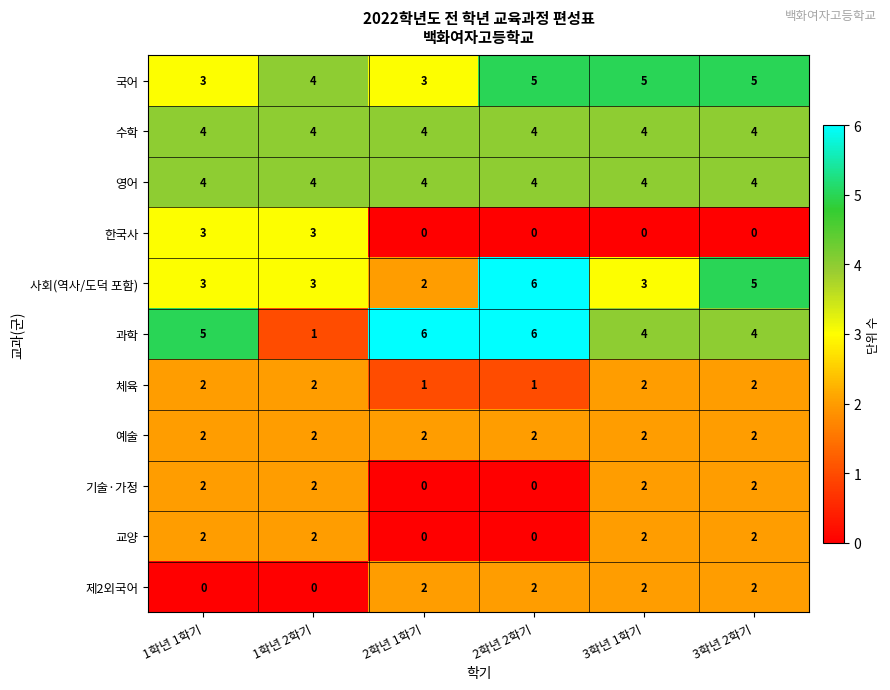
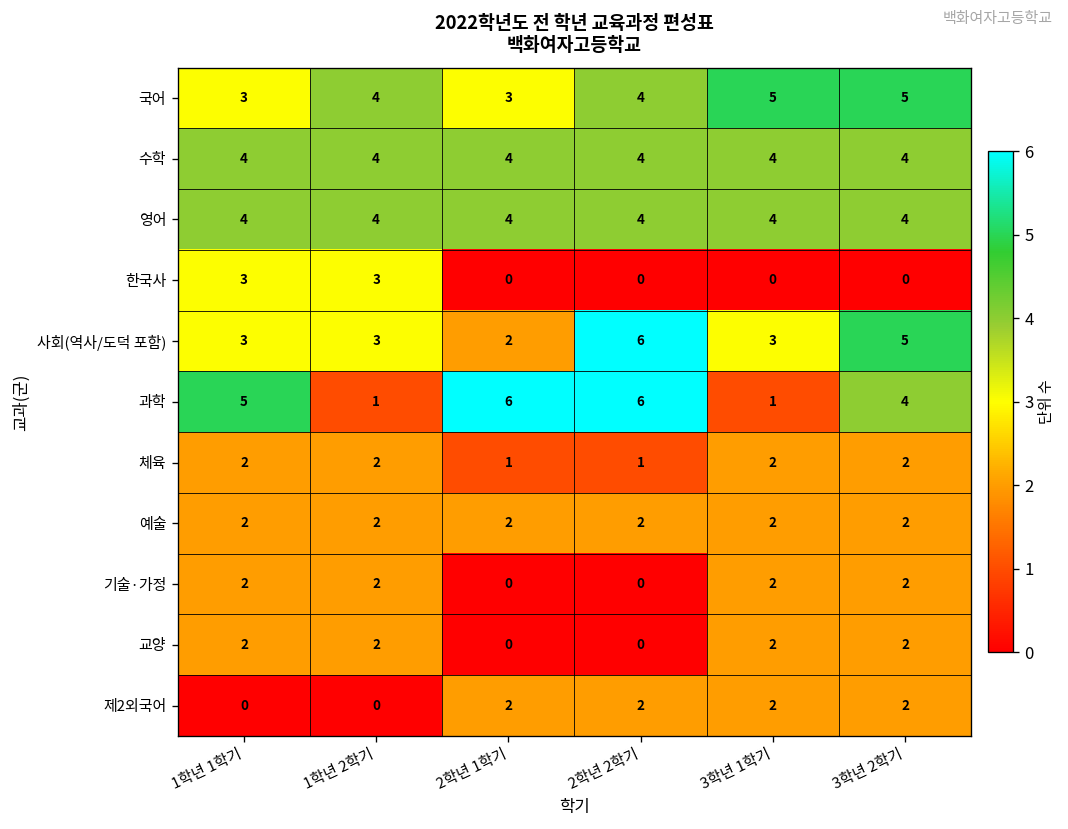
  {
    "국어": {
      "1학년 1학기": 3,
      "1학년 2학기": 4,
      "2학년 1학기": 3,
-     "2학년 2학기": 5,
+     "2학년 2학기": 4,
      "3학년 1학기": 5,
      "3학년 2학기": 5
    },
    "수학": {
      "1학년 1학기": 4,
      "1학년 2학기": 4,
      "2학년 1학기": 4,
      "2학년 2학기": 4,
      "3학년 1학기": 4,
      "3학년 2학기": 4
    },
    "영어": {
      "1학년 1학기": 4,
      "1학년 2학기": 4,
      "2학년 1학기": 4,
      "2학년 2학기": 4,
      "3학년 1학기": 4,
      "3학년 2학기": 4
    },
    "한국사": {
      "1학년 1학기": 3,
      "1학년 2학기": 3,
      "2학년 1학기": 0,
      "2학년 2학기": 0,
      "3학년 1학기": 0,
      "3학년 2학기": 0
    },
    "사회(역사/도덕 포함)": {
      "1학년 1학기": 3,
      "1학년 2학기": 3,
      "2학년 1학기": 2,
      "2학년 2학기": 6,
      "3학년 1학기": 3,
      "3학년 2학기": 5
    },
    "과학": {
      "1학년 1학기": 5,
      "1학년 2학기": 1,
      "2학년 1학기": 6,
      "2학년 2학기": 6,
-     "3학년 1학기": 4,
+     "3학년 1학기": 1,
      "3학년 2학기": 4
    },
    "체육": {
      "1학년 1학기": 2,
      "1학년 2학기": 2,
      "2학년 1학기": 1,
      "2학년 2학기": 1,
      "3학년 1학기": 2,
      "3학년 2학기": 2
    },
    "예술": {
      "1학년 1학기": 2,
      "1학년 2학기": 2,
      "2학년 1학기": 2,
      "2학년 2학기": 2,
      "3학년 1학기": 2,
      "3학년 2학기": 2
    },
    "기술·가정": {
      "1학년 1학기": 2,
      "1학년 2학기": 2,
      "2학년 1학기": 0,
      "2학년 2학기": 0,
      "3학년 1학기": 2,
      "3학년 2학기": 2
    },
    "교양": {
      "1학년 1학기": 2,
      "1학년 2학기": 2,
      "2학년 1학기": 0,
      "2학년 2학기": 0,
      "3학년 1학기": 2,
      "3학년 2학기": 2
    },
    "제2외국어": {
      "1학년 1학기": 0,
      "1학년 2학기": 0,
      "2학년 1학기": 2,
      "2학년 2학기": 2,
      "3학년 1학기": 2,
      "3학년 2학기": 2
    }
  }
